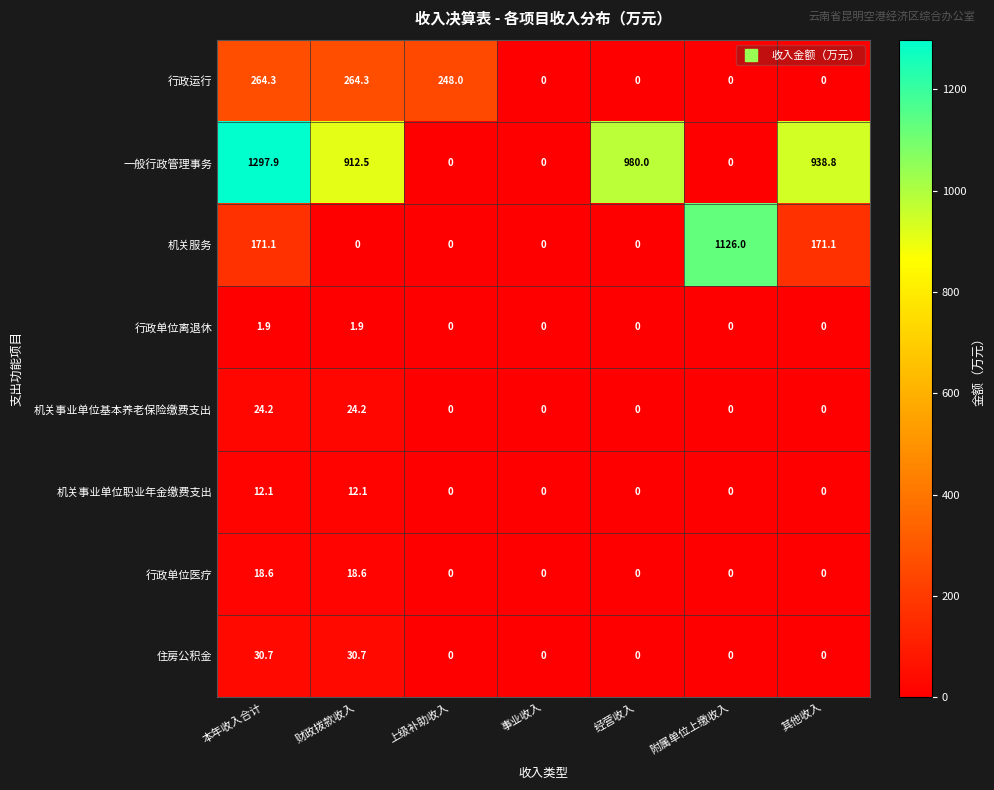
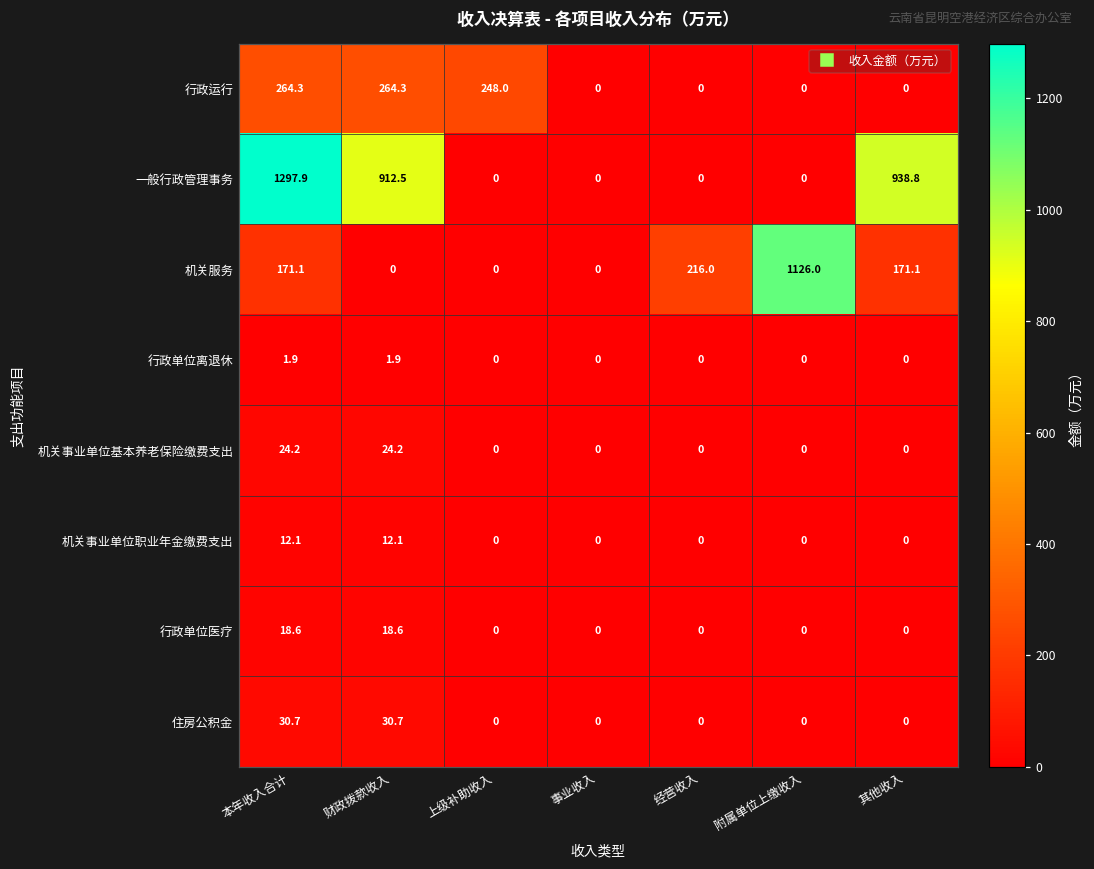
  {
    "行政运行": {
      "本年收入合计": 264.3,
      "财政拨款收入": 264.3,
      "上级补助收入": 248.0,
      "事业收入": 0,
      "经营收入": 0,
      "附属单位上缴收入": 0,
      "其他收入": 0
    },
    "一般行政管理事务": {
      "本年收入合计": 1297.9,
      "财政拨款收入": 912.5,
      "上级补助收入": 0,
      "事业收入": 0,
-     "经营收入": 980.0,
+     "经营收入": 0,
      "附属单位上缴收入": 0,
      "其他收入": 938.8
    },
    "机关服务": {
      "本年收入合计": 171.1,
      "财政拨款收入": 0,
      "上级补助收入": 0,
      "事业收入": 0,
-     "经营收入": 0,
+     "经营收入": 216.0,
      "附属单位上缴收入": 1126.0,
      "其他收入": 171.1
    },
    "行政单位离退休": {
      "本年收入合计": 1.9,
      "财政拨款收入": 1.9,
      "上级补助收入": 0,
      "事业收入": 0,
      "经营收入": 0,
      "附属单位上缴收入": 0,
      "其他收入": 0
    },
    "机关事业单位基本养老保险缴费支出": {
      "本年收入合计": 24.2,
      "财政拨款收入": 24.2,
      "上级补助收入": 0,
      "事业收入": 0,
      "经营收入": 0,
      "附属单位上缴收入": 0,
      "其他收入": 0
    },
    "机关事业单位职业年金缴费支出": {
      "本年收入合计": 12.1,
      "财政拨款收入": 12.1,
      "上级补助收入": 0,
      "事业收入": 0,
      "经营收入": 0,
      "附属单位上缴收入": 0,
      "其他收入": 0
    },
    "行政单位医疗": {
      "本年收入合计": 18.6,
      "财政拨款收入": 18.6,
      "上级补助收入": 0,
      "事业收入": 0,
      "经营收入": 0,
      "附属单位上缴收入": 0,
      "其他收入": 0
    },
    "住房公积金": {
      "本年收入合计": 30.7,
      "财政拨款收入": 30.7,
      "上级补助收入": 0,
      "事业收入": 0,
      "经营收入": 0,
      "附属单位上缴收入": 0,
      "其他收入": 0
    }
  }
